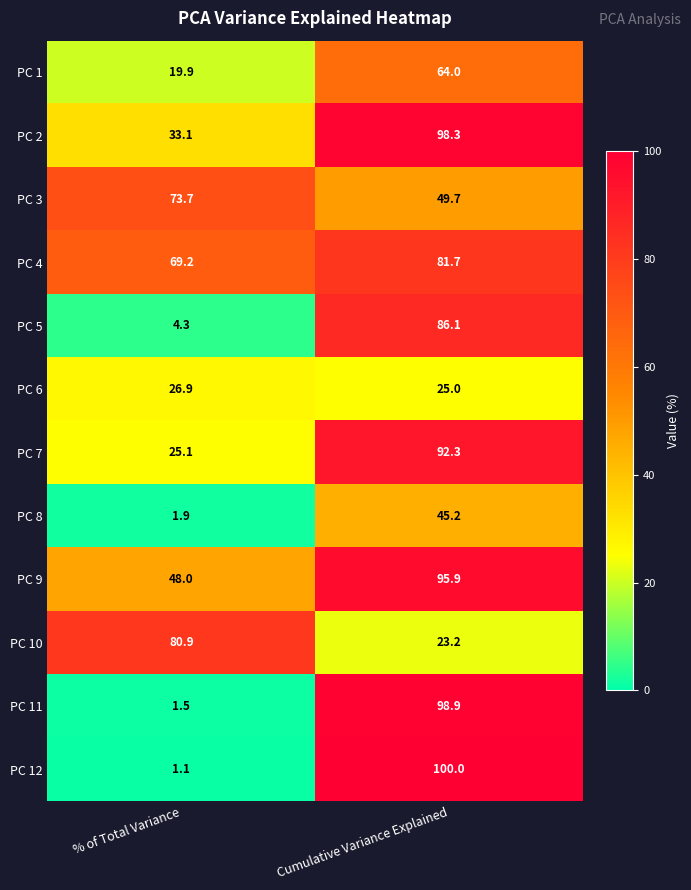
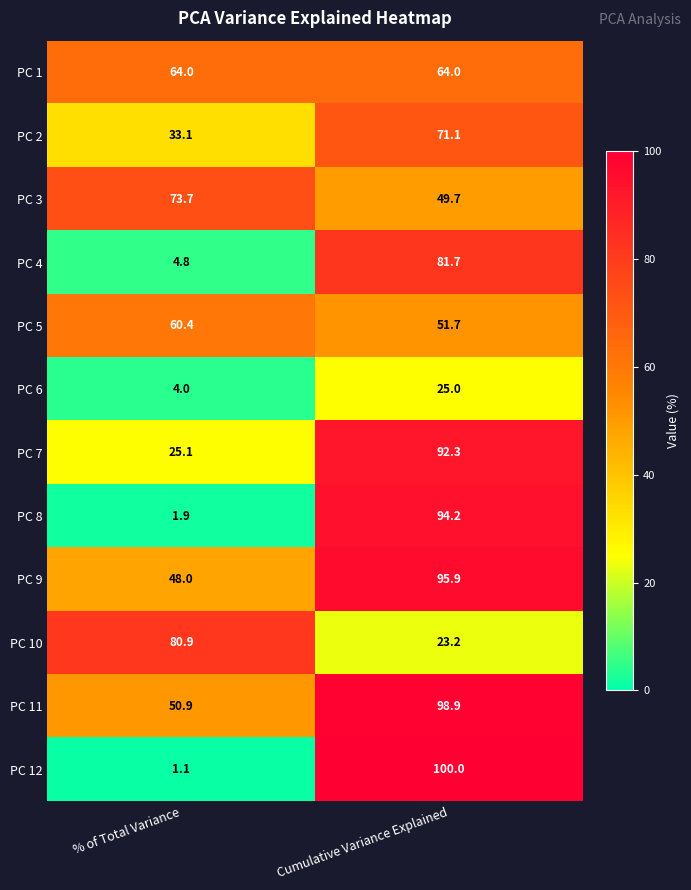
  {
    "PC 1": {
-     "% of Total Variance": 19.9,
+     "% of Total Variance": 64.0,
      "Cumulative Variance Explained": 64.0
    },
    "PC 2": {
      "% of Total Variance": 33.1,
-     "Cumulative Variance Explained": 98.3
+     "Cumulative Variance Explained": 71.1
    },
    "PC 3": {
      "% of Total Variance": 73.7,
      "Cumulative Variance Explained": 49.7
    },
    "PC 4": {
-     "% of Total Variance": 69.2,
+     "% of Total Variance": 4.8,
      "Cumulative Variance Explained": 81.7
    },
    "PC 5": {
-     "% of Total Variance": 4.3,
-     "Cumulative Variance Explained": 86.1
+     "% of Total Variance": 60.4,
+     "Cumulative Variance Explained": 51.7
    },
    "PC 6": {
-     "% of Total Variance": 26.9,
+     "% of Total Variance": 4.0,
      "Cumulative Variance Explained": 25.0
    },
    "PC 7": {
      "% of Total Variance": 25.1,
      "Cumulative Variance Explained": 92.3
    },
    "PC 8": {
      "% of Total Variance": 1.9,
-     "Cumulative Variance Explained": 45.2
+     "Cumulative Variance Explained": 94.2
    },
    "PC 9": {
      "% of Total Variance": 48.0,
      "Cumulative Variance Explained": 95.9
    },
    "PC 10": {
      "% of Total Variance": 80.9,
      "Cumulative Variance Explained": 23.2
    },
    "PC 11": {
-     "% of Total Variance": 1.5,
+     "% of Total Variance": 50.9,
      "Cumulative Variance Explained": 98.9
    },
    "PC 12": {
      "% of Total Variance": 1.1,
      "Cumulative Variance Explained": 100.0
    }
  }
